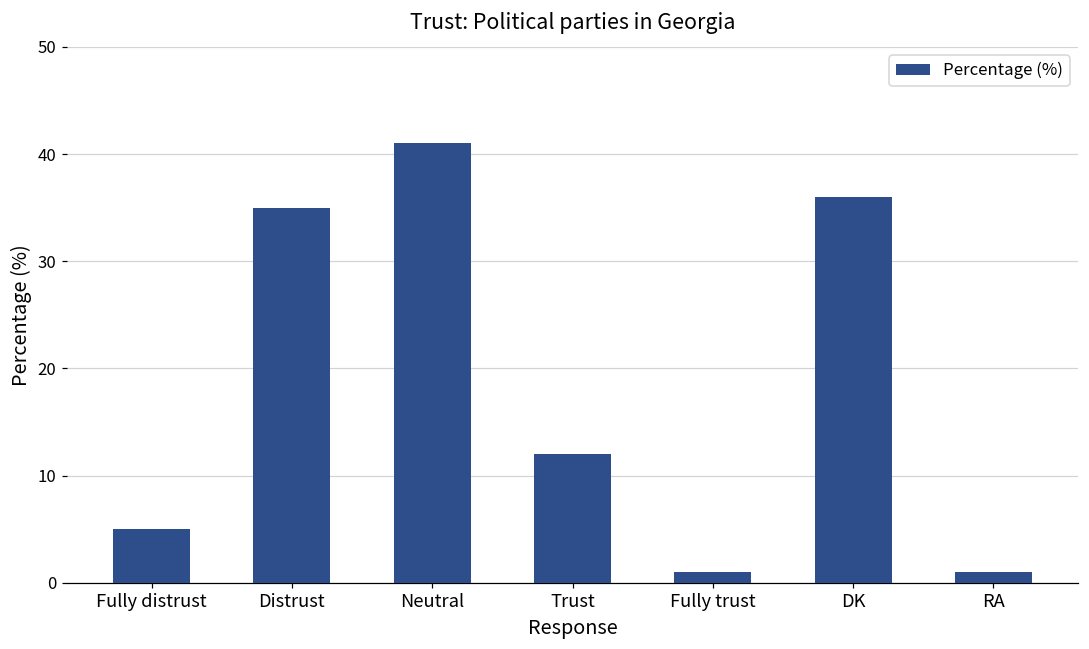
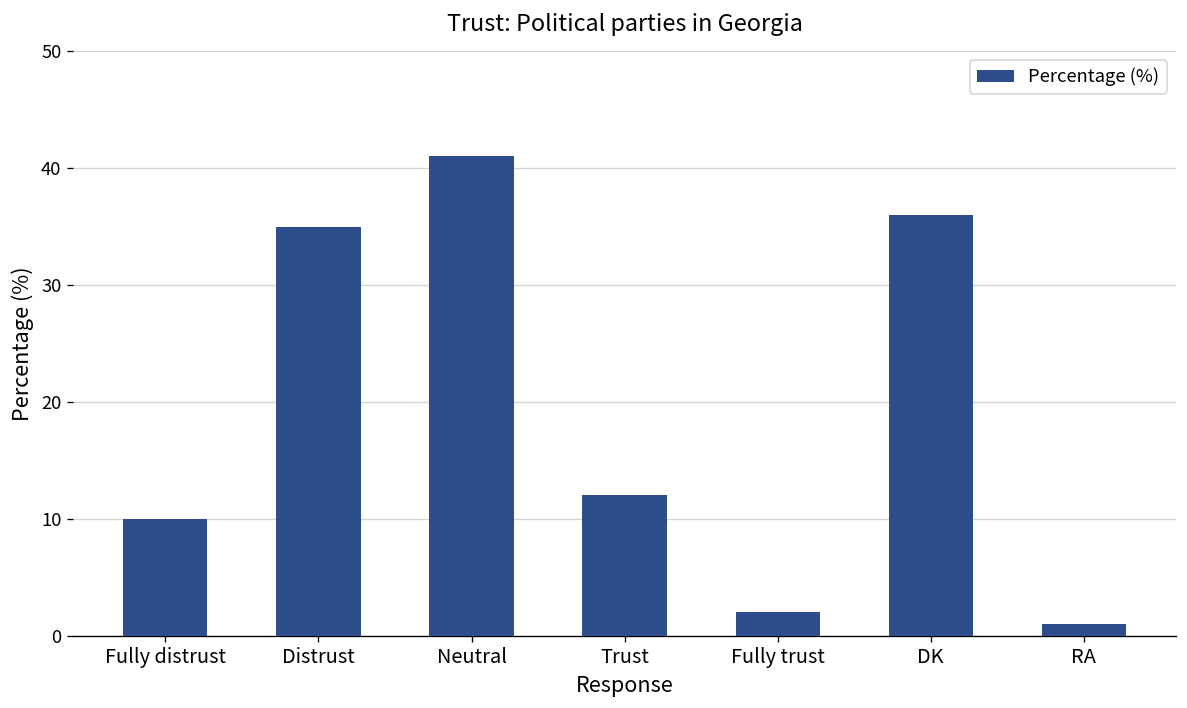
  {
-   "Fully distrust": 5,
+   "Fully distrust": 10,
    "Distrust": 35,
    "Neutral": 41,
    "Trust": 12,
-   "Fully trust": 1,
+   "Fully trust": 2,
    "DK": 36,
    "RA": 1
  }
